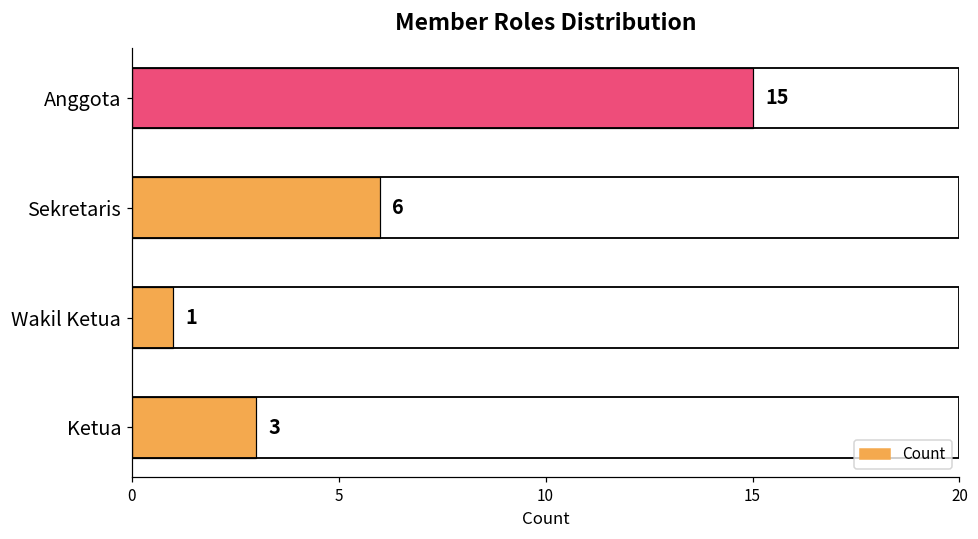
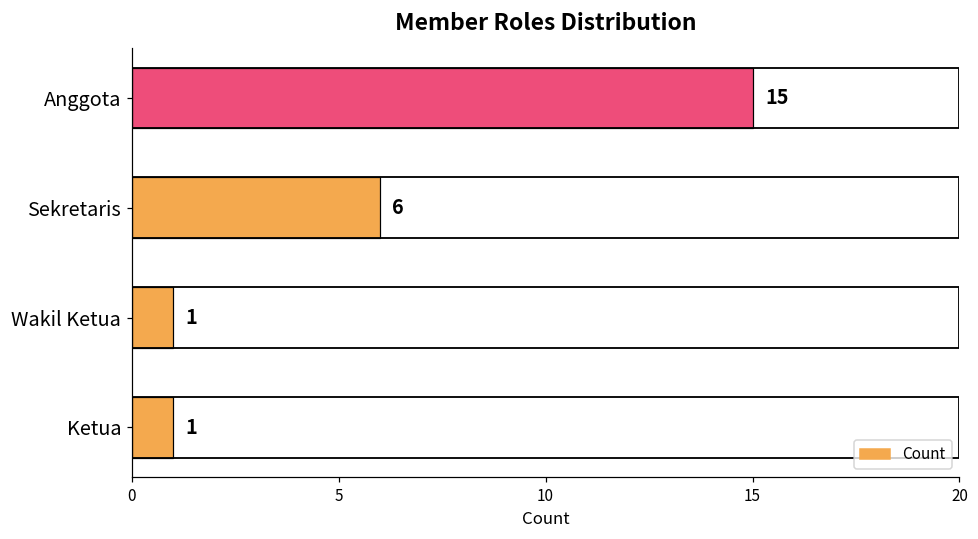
  {
    "Anggota": 15,
    "Sekretaris": 6,
    "Wakil Ketua": 1,
-   "Ketua": 3
+   "Ketua": 1
  }
